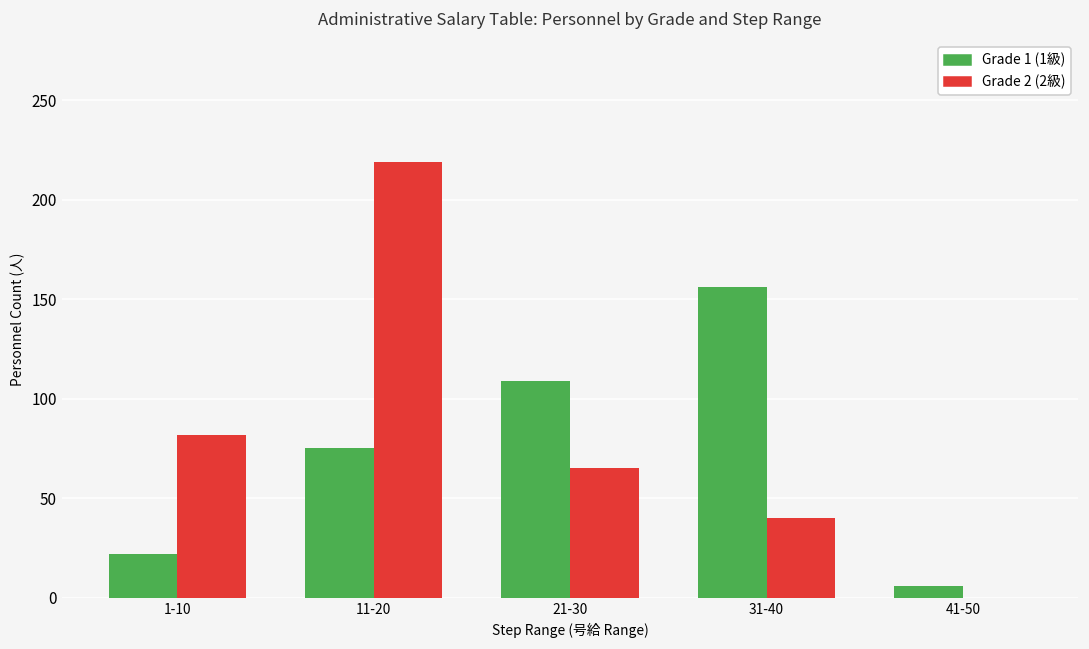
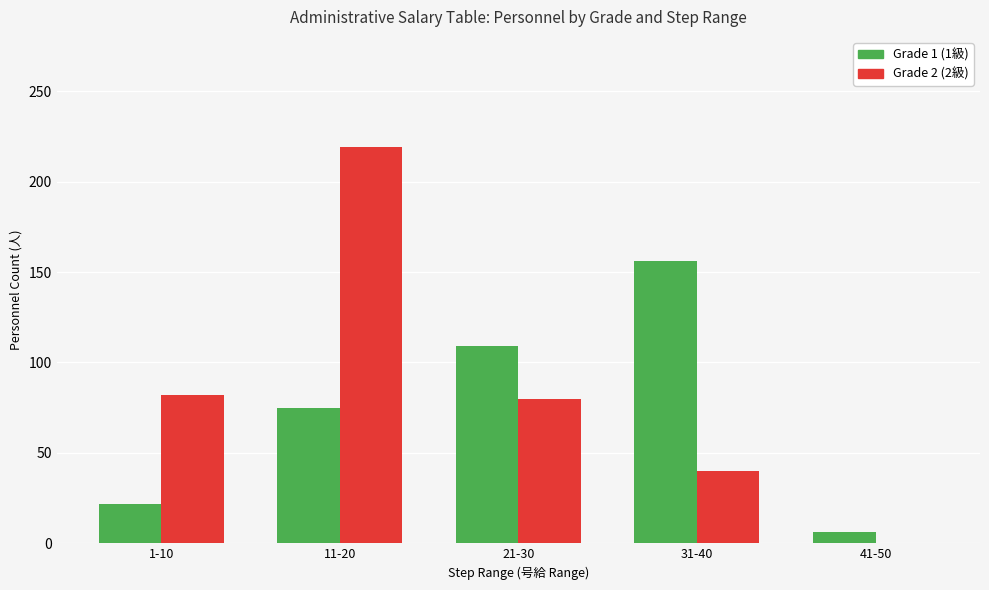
  {
    "Grade 1 (1級)": {
      "1-10": 22,
      "11-20": 75,
      "21-30": 109,
      "31-40": 156,
      "41-50": 6
    },
    "Grade 2 (2級)": {
      "1-10": 82,
      "11-20": 219,
-     "21-30": 65,
+     "21-30": 80,
      "31-40": 40,
      "41-50": 0
    }
  }
